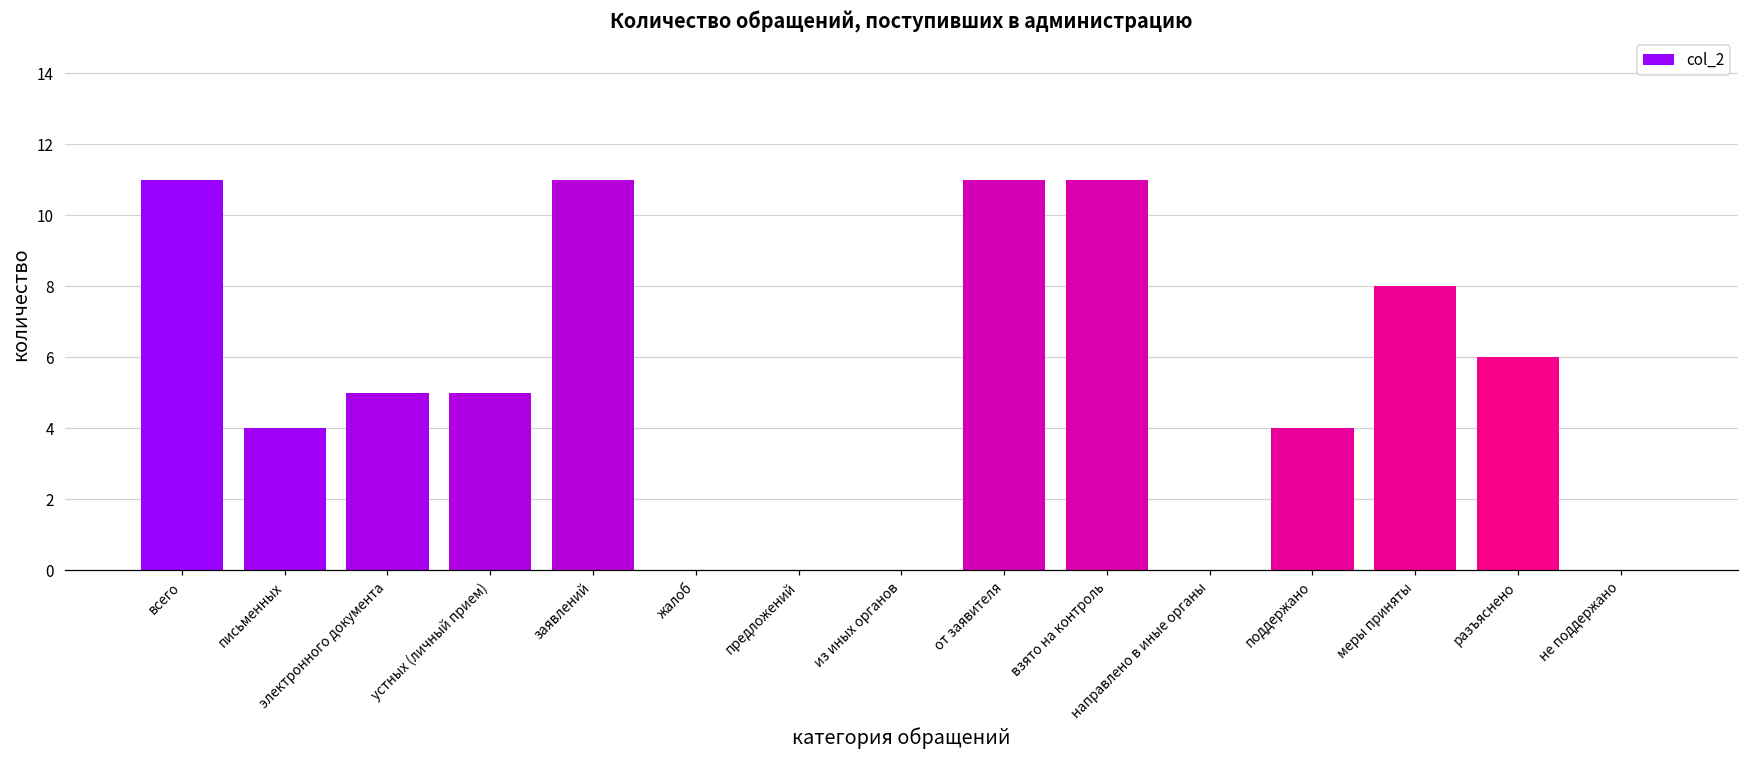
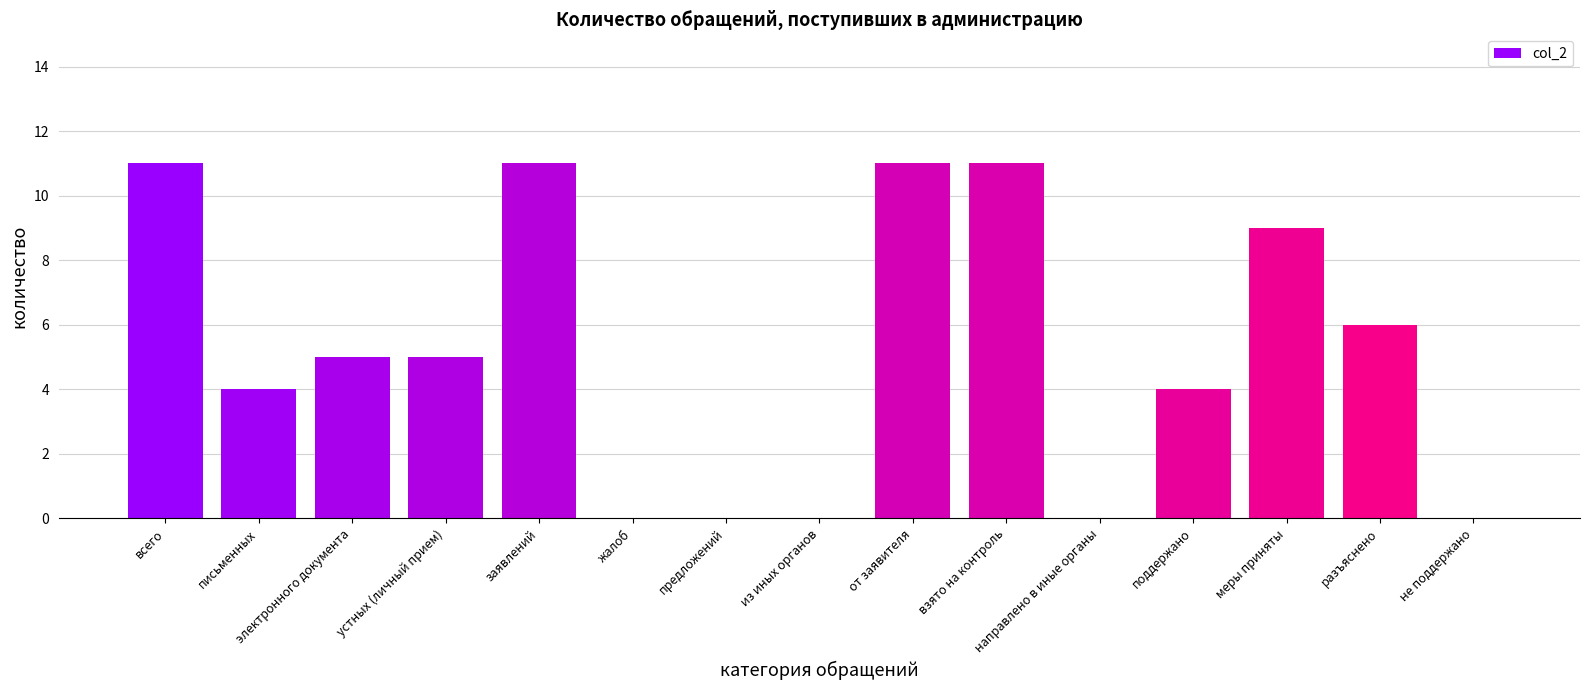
  {
    "всего": 11,
    "письменных": 4,
    "электронного документа": 5,
    "устных (личный прием)": 5,
    "заявлений": 11,
    "жалоб": 0,
    "предложений": 0,
    "из иных органов": 0,
    "от заявителя": 11,
    "взято на контроль": 11,
    "направлено в иные органы": 0,
    "поддержано": 4,
-   "меры приняты": 8,
+   "меры приняты": 9,
    "разъяснено": 6,
    "не поддержано": 0
  }
